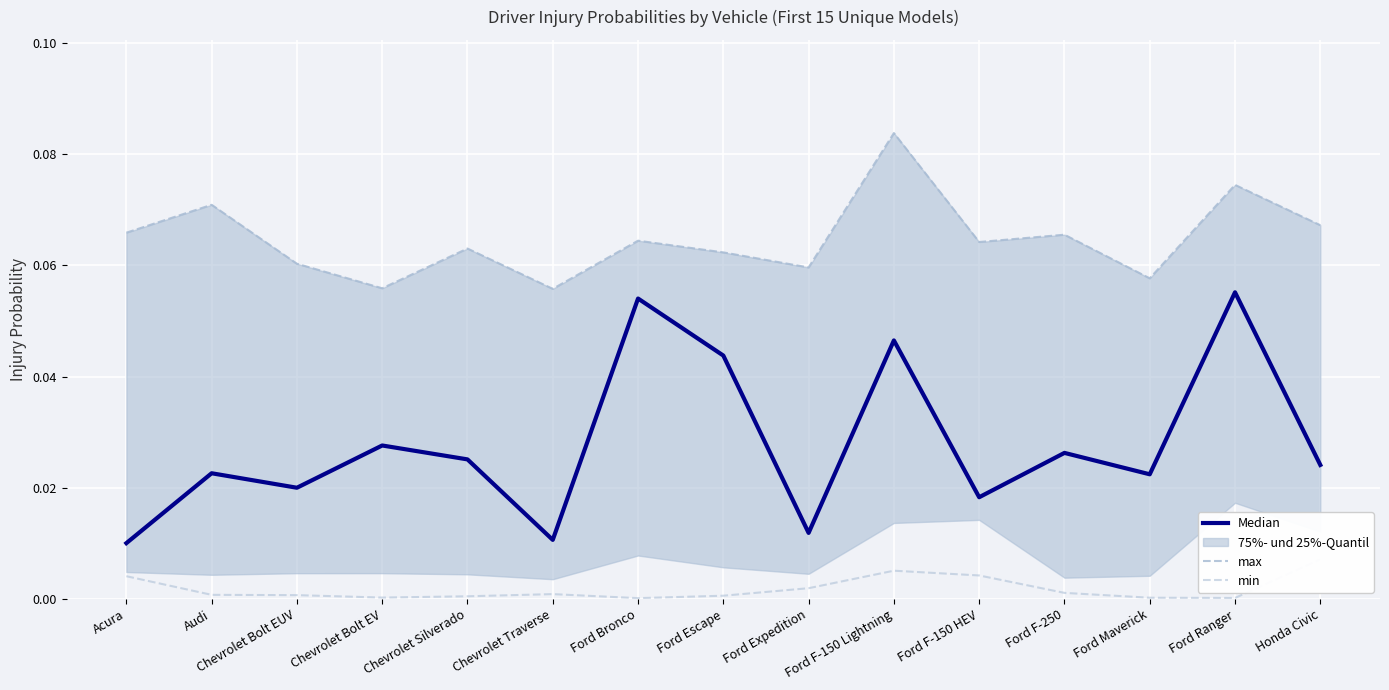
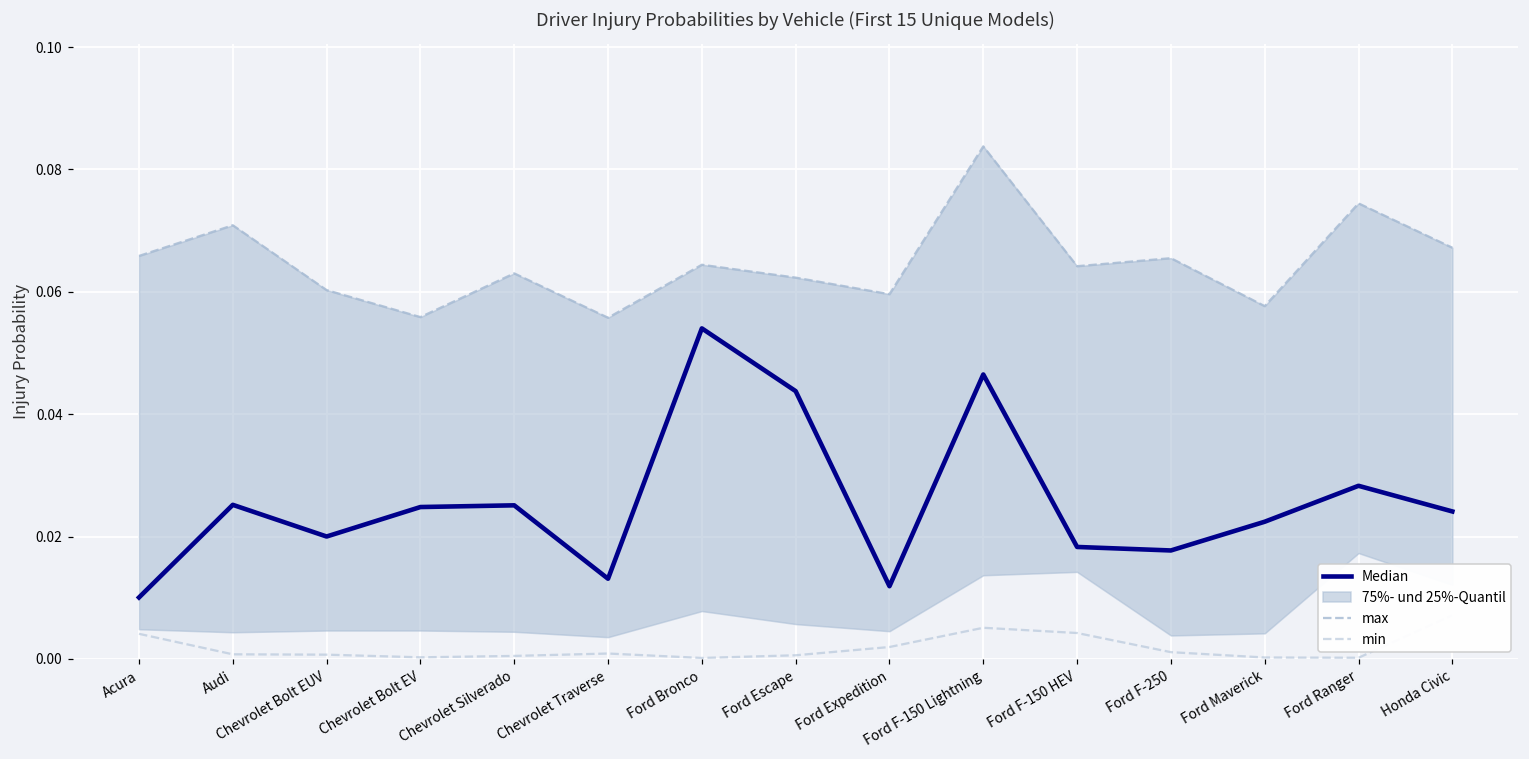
  {
    "Median": {
      "Acura": 0.010,
-     "Audi": 0.023,
+     "Audi": 0.025,
      "Chevrolet Bolt EUV": 0.020,
-     "Chevrolet Bolt EV": 0.028,
+     "Chevrolet Bolt EV": 0.025,
      "Chevrolet Silverado": 0.025,
-     "Chevrolet Traverse": 0.011,
+     "Chevrolet Traverse": 0.013,
      "Ford Bronco": 0.054,
      "Ford Escape": 0.044,
      "Ford Expedition": 0.012,
      "Ford F-150 Lightning": 0.046,
      "Ford F-150 HEV": 0.018,
-     "Ford F-250": 0.026,
+     "Ford F-250": 0.018,
      "Ford Maverick": 0.022,
-     "Ford Ranger": 0.055,
+     "Ford Ranger": 0.028,
      "Honda Civic": 0.024
    }
  }
